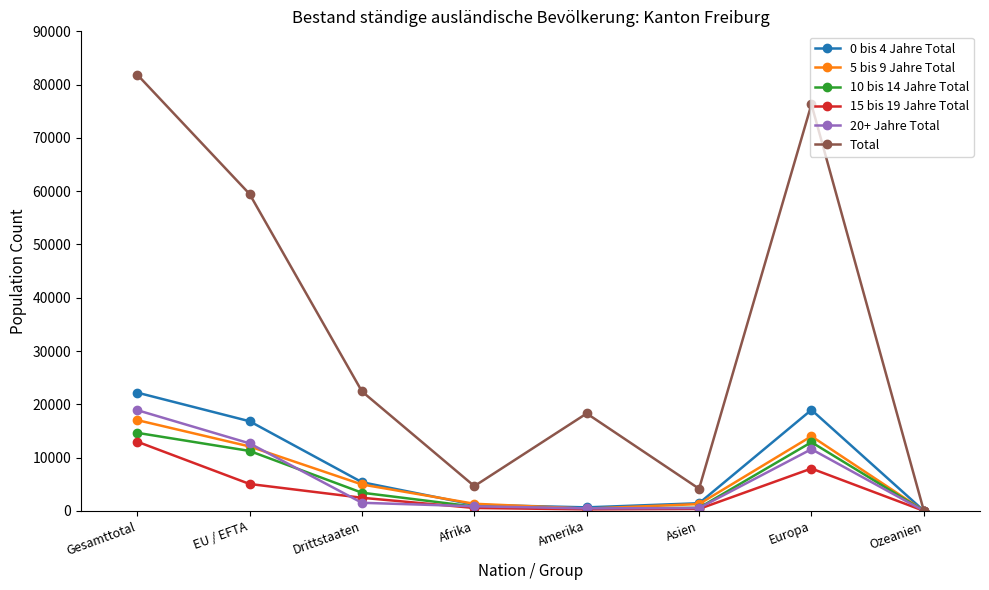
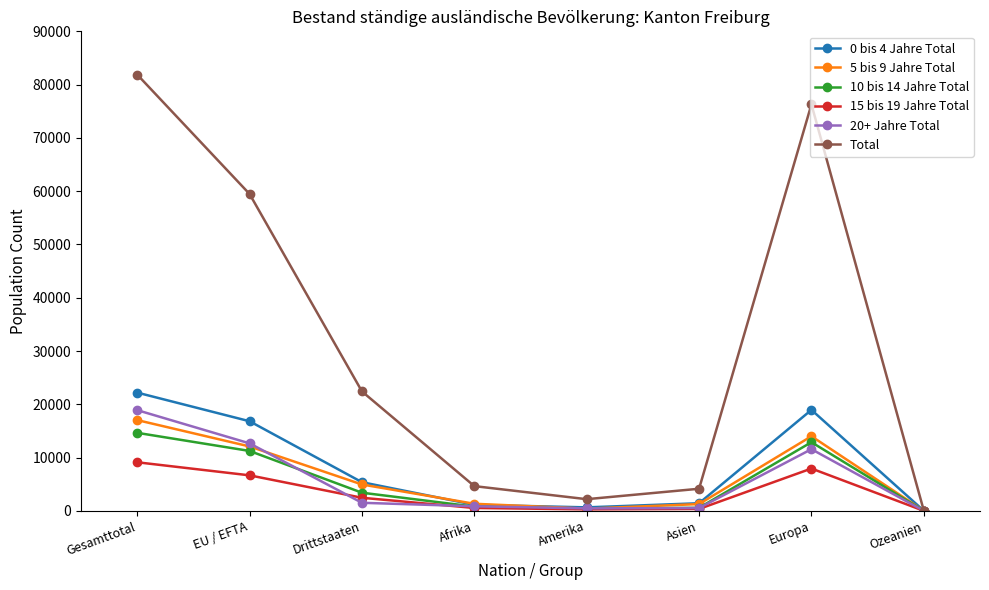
  {
    "0 bis 4 Jahre Total": {
      "Gesamttotal": 22000,
      "EU / EFTA": 17000,
      "Europa": 19000
    },
    "5 bis 9 Jahre Total": {
      "Gesamttotal": 17000,
      "EU / EFTA": 12000,
      "Europa": 14000
    },
    "10 bis 14 Jahre Total": {
      "Gesamttotal": 15000,
      "EU / EFTA": 11000,
      "Drittstaaten": 3000,
      "Europa": 13000
    },
    "15 bis 19 Jahre Total": {
-     "Gesamttotal": 13000,
-     "EU / EFTA": 5000,
+     "Gesamttotal": 9000,
+     "EU / EFTA": 7000,
      "Drittstaaten": 2000,
      "Europa": 8000
    },
    "20+ Jahre Total": {
      "Gesamttotal": 19000,
      "EU / EFTA": 13000,
      "Drittstaaten": 2000,
      "Europa": 12000
    },
    "Total": {
      "Gesamttotal": 82000,
      "EU / EFTA": 59000,
      "Drittstaaten": 22000,
      "Afrika": 5000,
-     "Amerika": 18000,
+     "Amerika": 2000,
      "Asien": 4000
    }
  }
